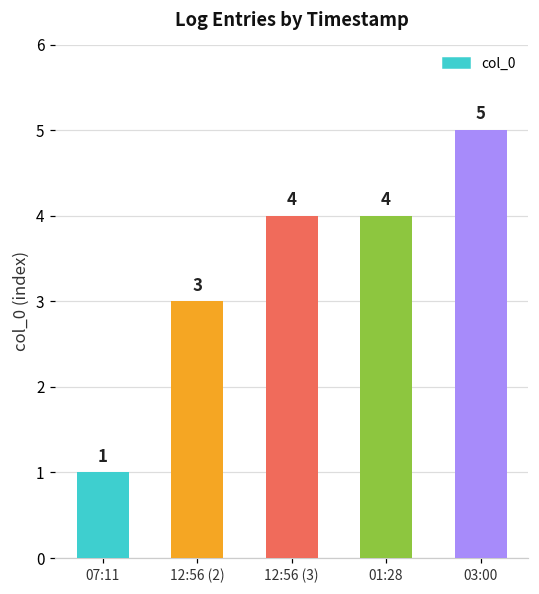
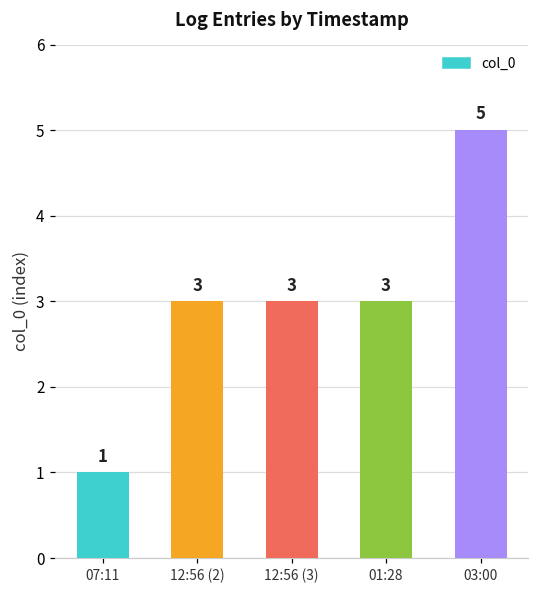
  {
    "07:11": 1,
    "12:56 (2)": 3,
-   "12:56 (3)": 4,
-   "01:28": 4,
+   "12:56 (3)": 3,
+   "01:28": 3,
    "03:00": 5
  }
